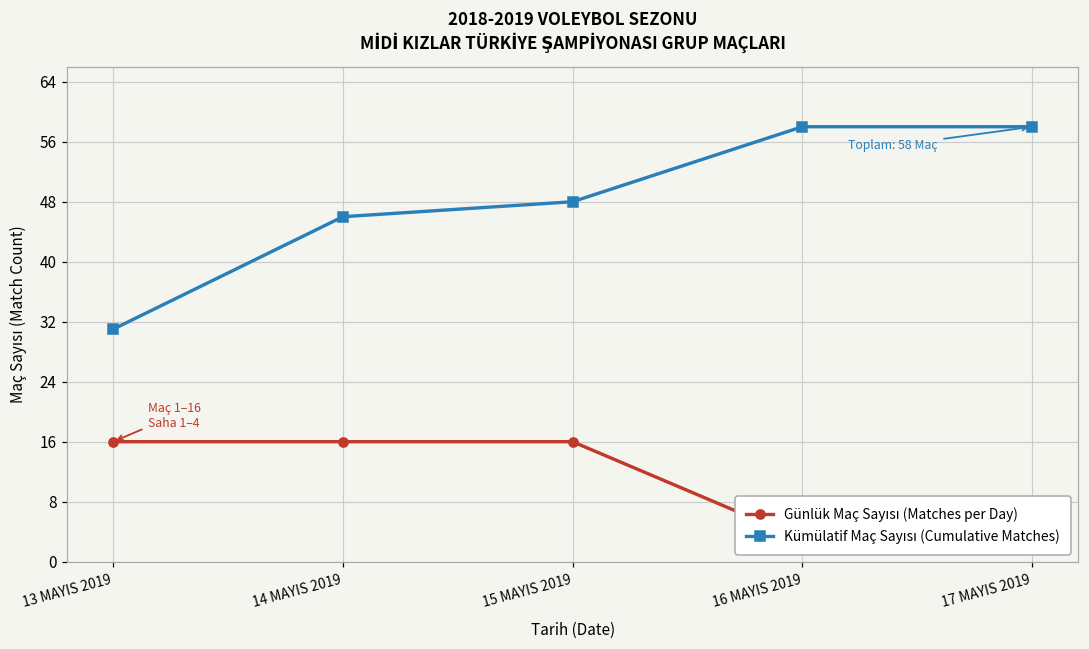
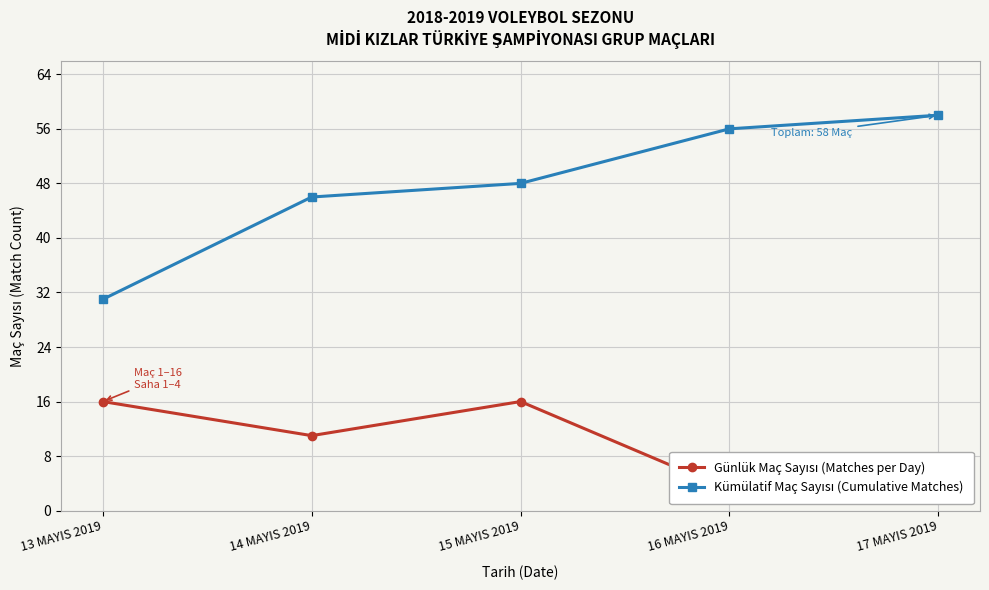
  {
    "Günlük Maç Sayısı (Matches per Day)": {
-     "14 MAYIS 2019": 16,
+     "14 MAYIS 2019": 11,
      "15 MAYIS 2019": 16
    },
    "Kümülatif Maç Sayısı (Cumulative Matches)": {
      "13 MAYIS 2019": 31,
      "14 MAYIS 2019": 46,
      "15 MAYIS 2019": 48,
-     "16 MAYIS 2019": 58
+     "16 MAYIS 2019": 56
    }
  }
